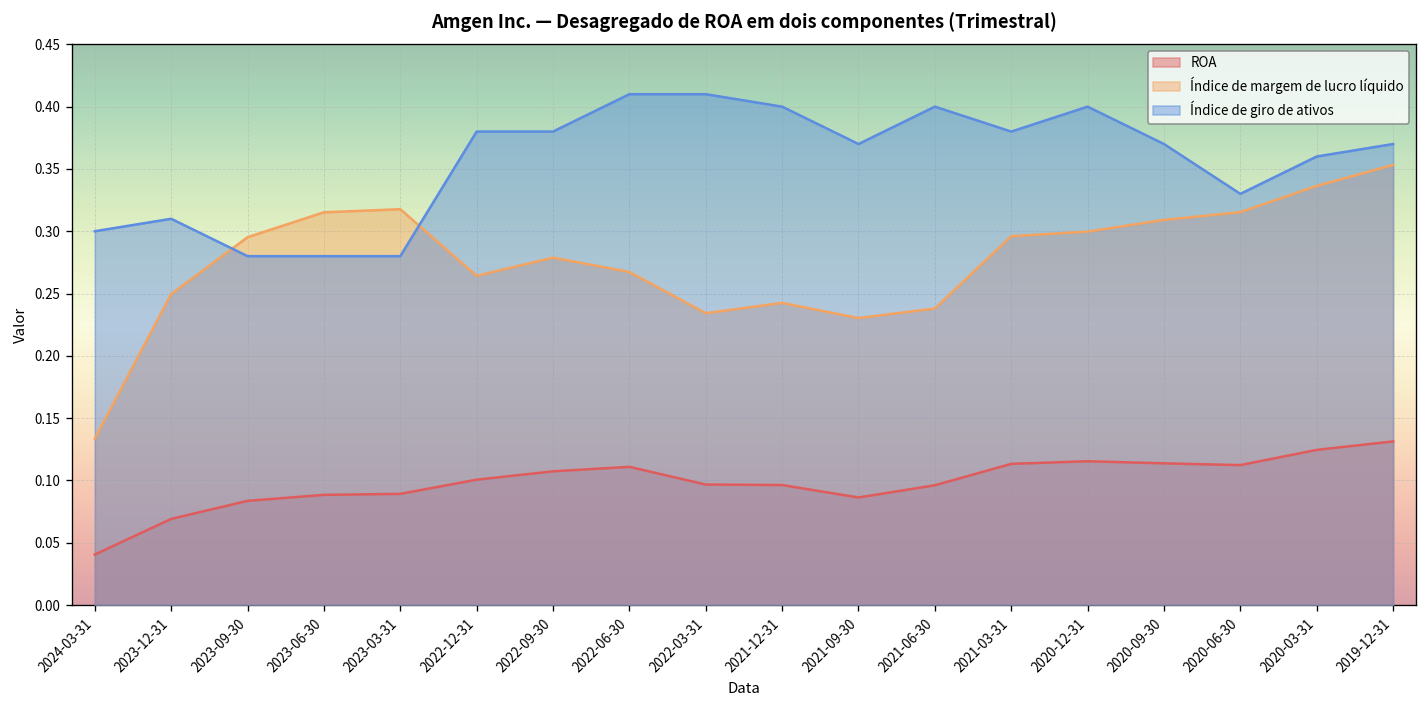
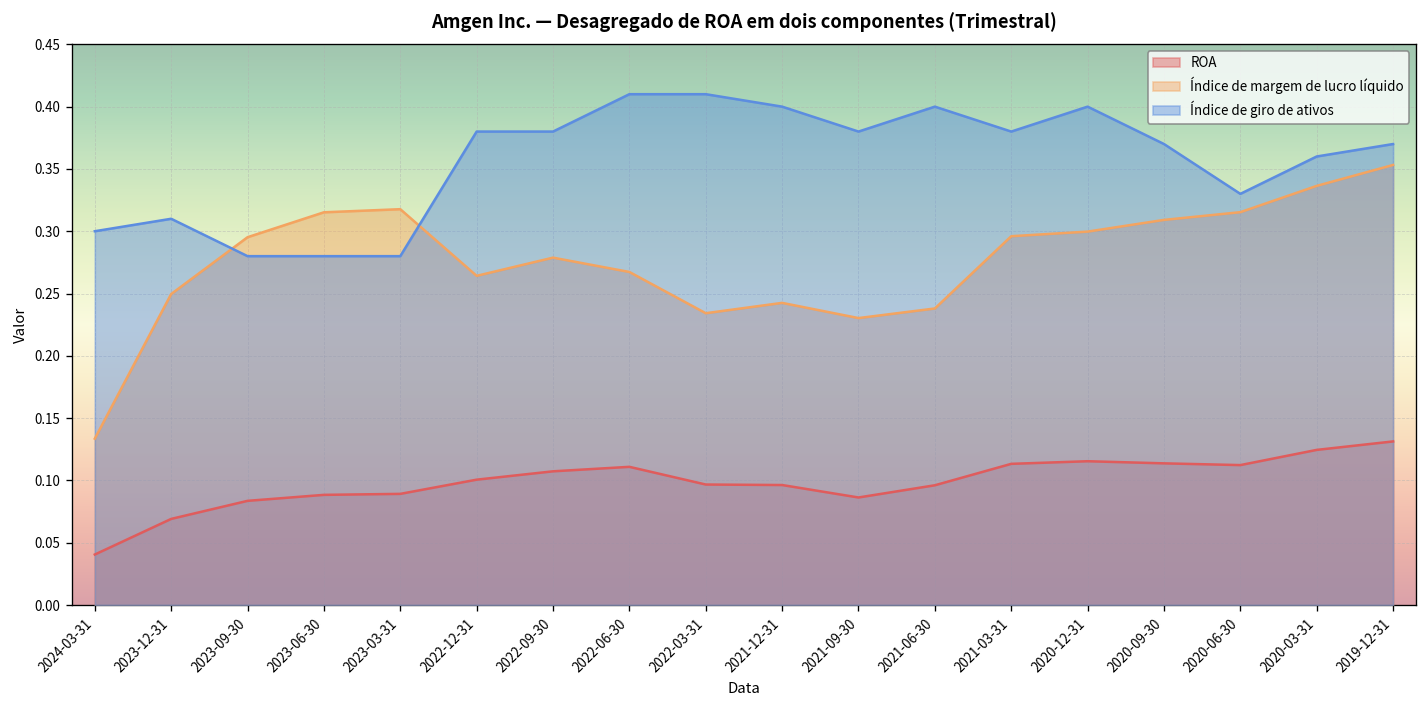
  {
    "Índice de giro de ativos": {
      "2024-03-31": 0.30,
      "2023-12-31": 0.31,
      "2023-09-30": 0.28,
      "2023-06-30": 0.28,
      "2023-03-31": 0.28,
      "2022-12-31": 0.38,
      "2022-09-30": 0.38,
      "2022-06-30": 0.41,
      "2022-03-31": 0.41,
      "2021-12-31": 0.40,
-     "2021-09-30": 0.37,
+     "2021-09-30": 0.38,
      "2021-06-30": 0.40,
      "2021-03-31": 0.38,
      "2020-12-31": 0.40,
      "2020-09-30": 0.37,
      "2020-06-30": 0.33,
      "2020-03-31": 0.36,
      "2019-12-31": 0.37
    }
  }
